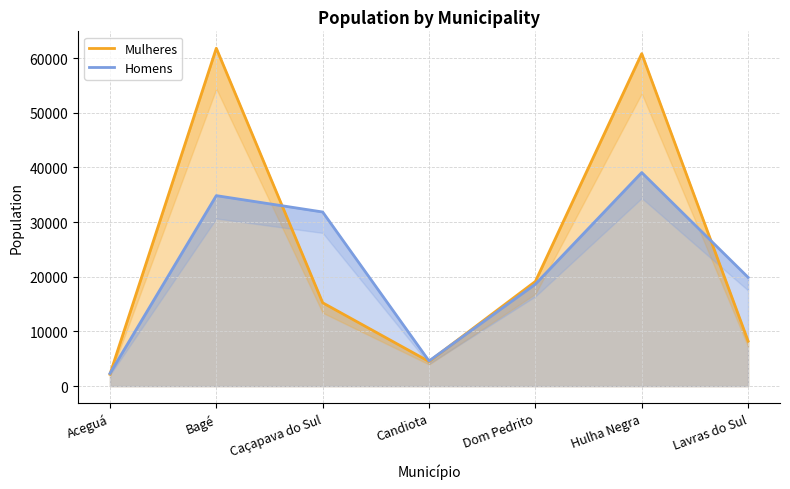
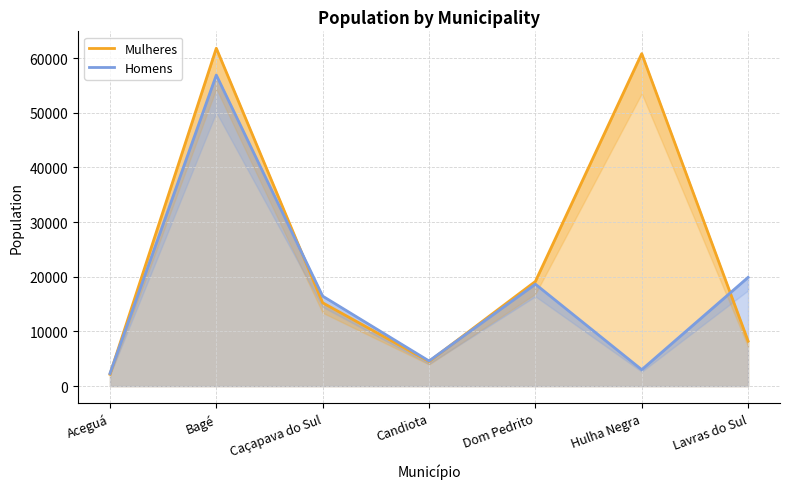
  {
    "Mulheres": {
      "Bagé": 62000,
      "Caçapava do Sul": 15000,
      "Dom Pedrito": 19000,
      "Hulha Negra": 61000,
      "Lavras do Sul": 8000
    },
    "Homens": {
-     "Bagé": 35000,
-     "Caçapava do Sul": 32000,
+     "Bagé": 57000,
+     "Caçapava do Sul": 16000,
      "Dom Pedrito": 19000,
-     "Hulha Negra": 39000,
+     "Hulha Negra": 3000,
      "Lavras do Sul": 20000
    }
  }
